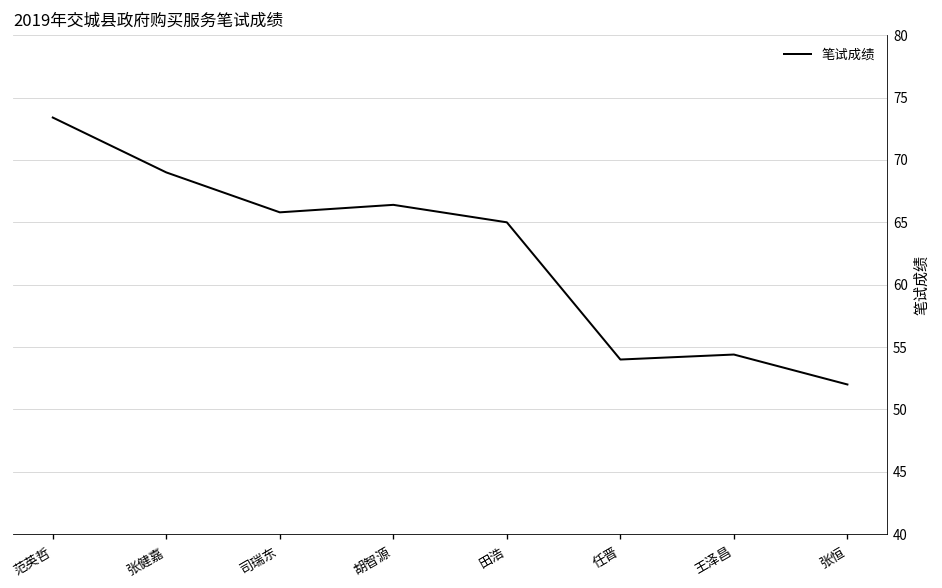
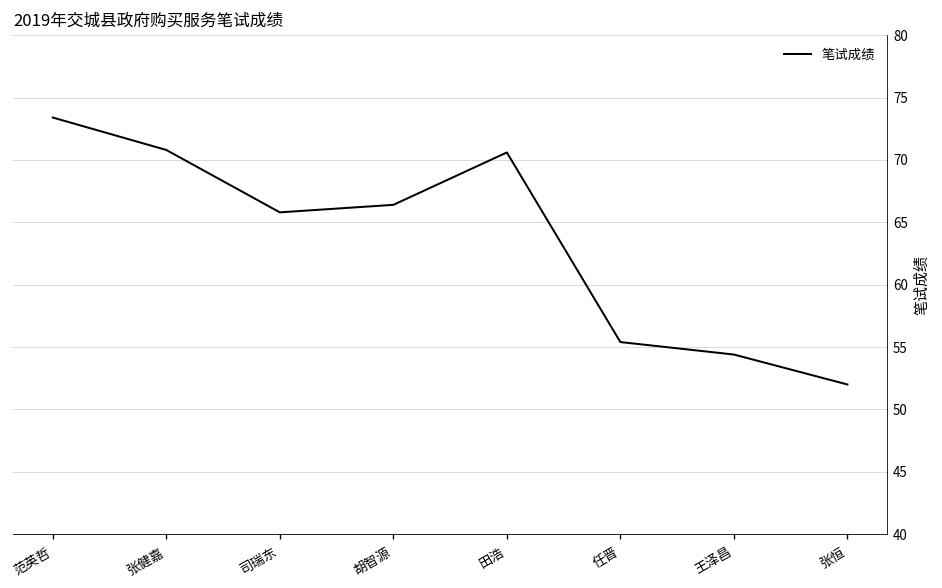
  {
    "范英哲": 73.4,
-   "张健嘉": 69.0,
+   "张健嘉": 70.8,
    "司瑞东": 65.8,
    "胡智源": 66.4,
-   "田浩": 65.0,
-   "任晋": 54.0,
+   "田浩": 70.6,
+   "任晋": 55.4,
    "王泽昌": 54.4,
    "张恒": 52.0
  }
